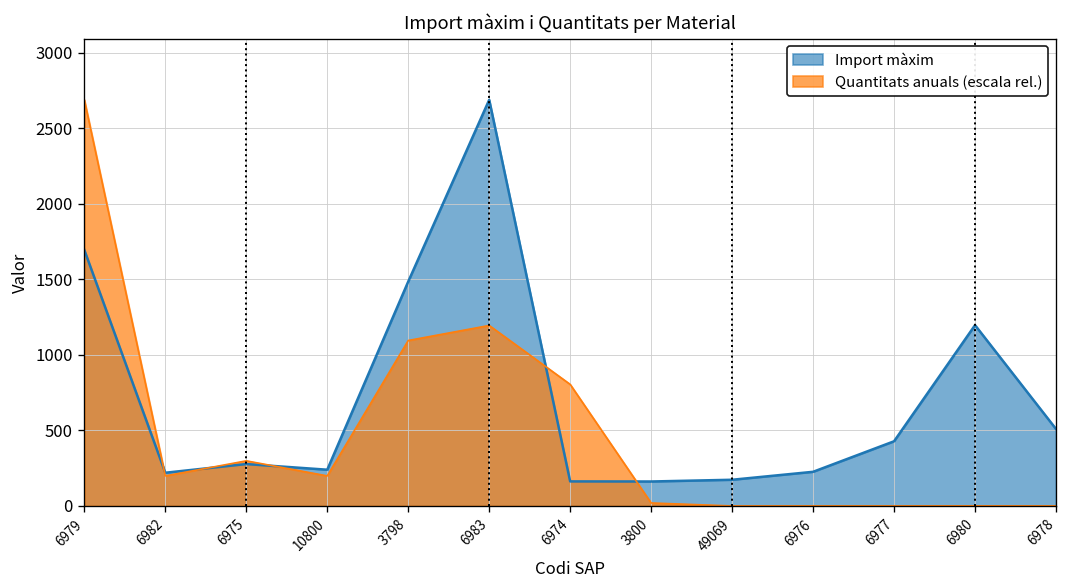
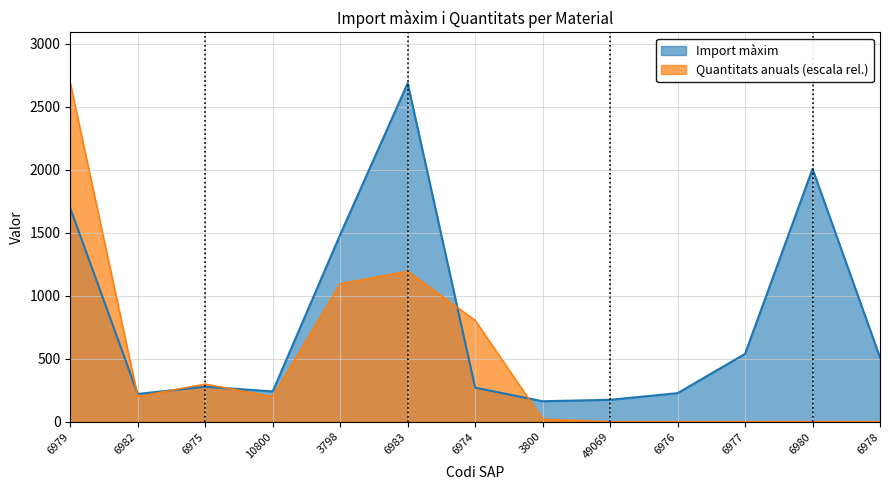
  {
    "Import màxim": {
      "6979": 1690,
      "6982": 220,
      "6975": 280,
      "10800": 240,
      "3798": 1490,
      "6983": 2690,
-     "6974": 160,
+     "6974": 270,
      "3800": 160,
      "49069": 170,
      "6976": 230,
-     "6977": 430,
-     "6980": 1200,
+     "6977": 540,
+     "6980": 2010,
      "6978": 510
    },
    "Quantitats anuals (escala rel.)": {
      "6979": 2690,
      "6982": 200,
      "6975": 300,
      "10800": 200,
      "3798": 1100,
      "6983": 1190,
      "6974": 800,
      "3800": 20,
      "49069": 0,
      "6976": 0,
      "6977": 0,
      "6980": 0,
      "6978": 0
    }
  }
